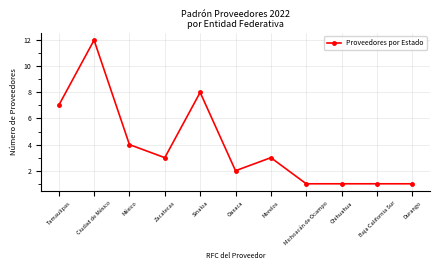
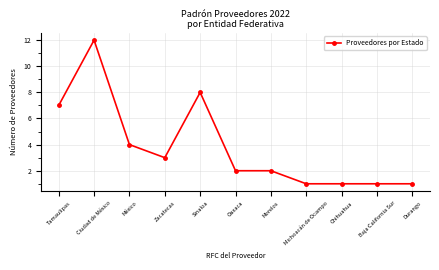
  {
    "Tamaulipas": 7,
    "Ciudad de México": 12,
    "México": 4,
    "Zacatecas": 3,
    "Sinaloa": 8,
    "Oaxaca": 2,
-   "Morelos": 3,
+   "Morelos": 2,
    "Michoacán de Ocampo": 1,
    "Chihuahua": 1,
    "Baja California Sur": 1,
    "Durango": 1
  }
